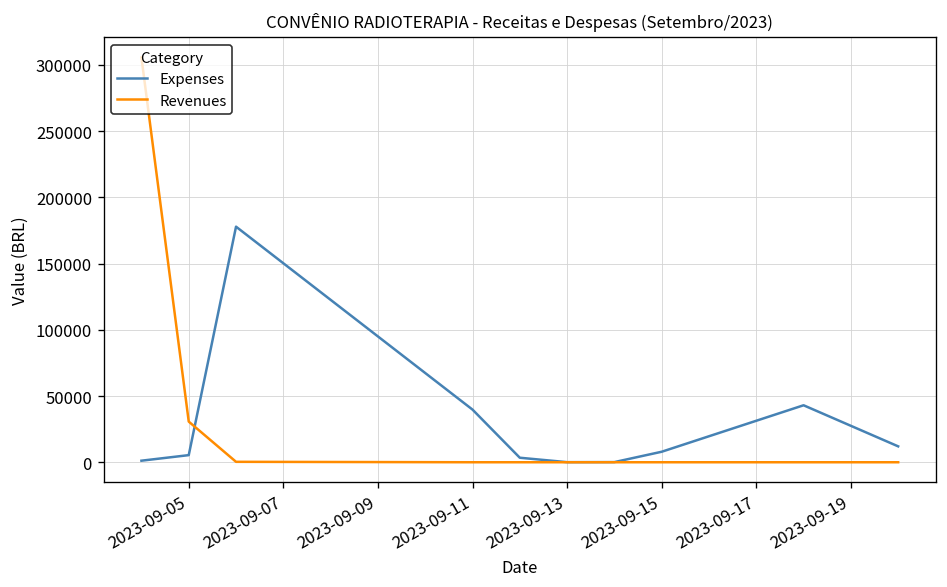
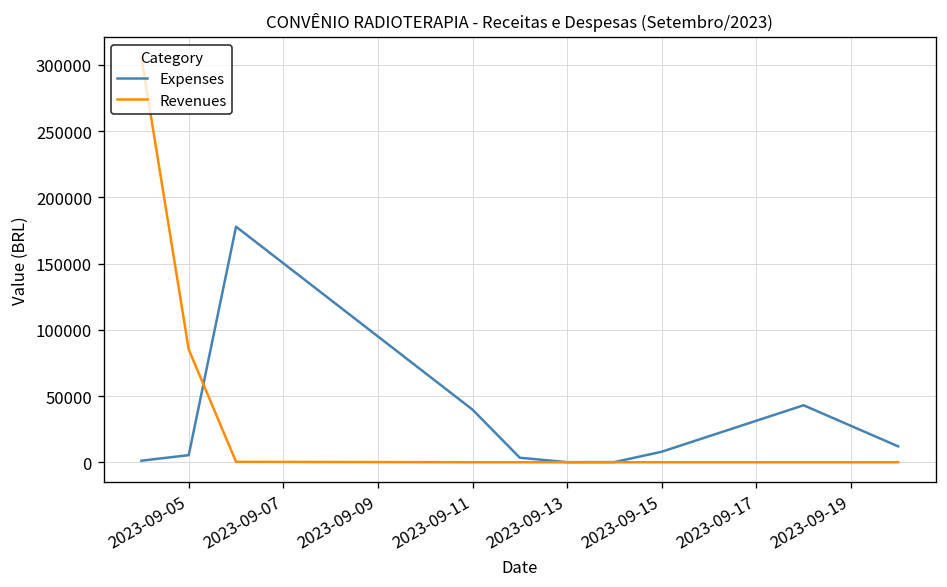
  {
    "Expenses": {
      "2023-09-05": 5000,
      "2023-09-11": 40000,
      "2023-09-15": 8000
    },
    "Revenues": {
-     "2023-09-05": 31000,
+     "2023-09-05": 85000,
      "2023-09-11": 0,
      "2023-09-15": 0
    }
  }
